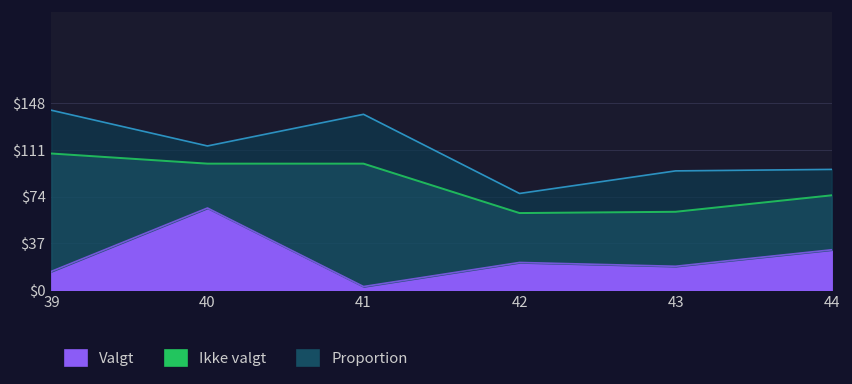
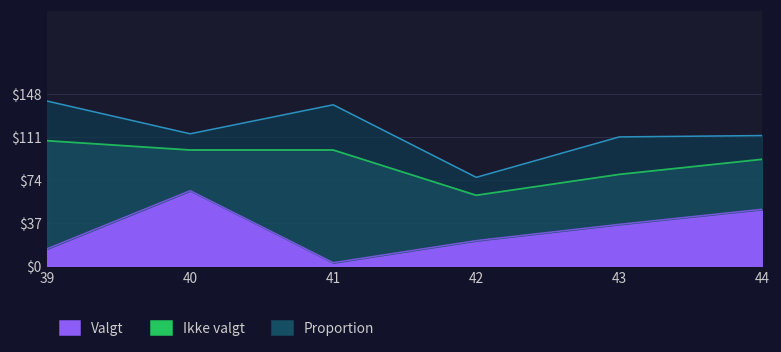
  {
    "Valgt": {
      "39": "$15",
      "40": "$65",
      "41": "$3",
      "42": "$22",
-     "43": "$19",
-     "44": "$32"
+     "43": "$36",
+     "44": "$49"
    }
  }
